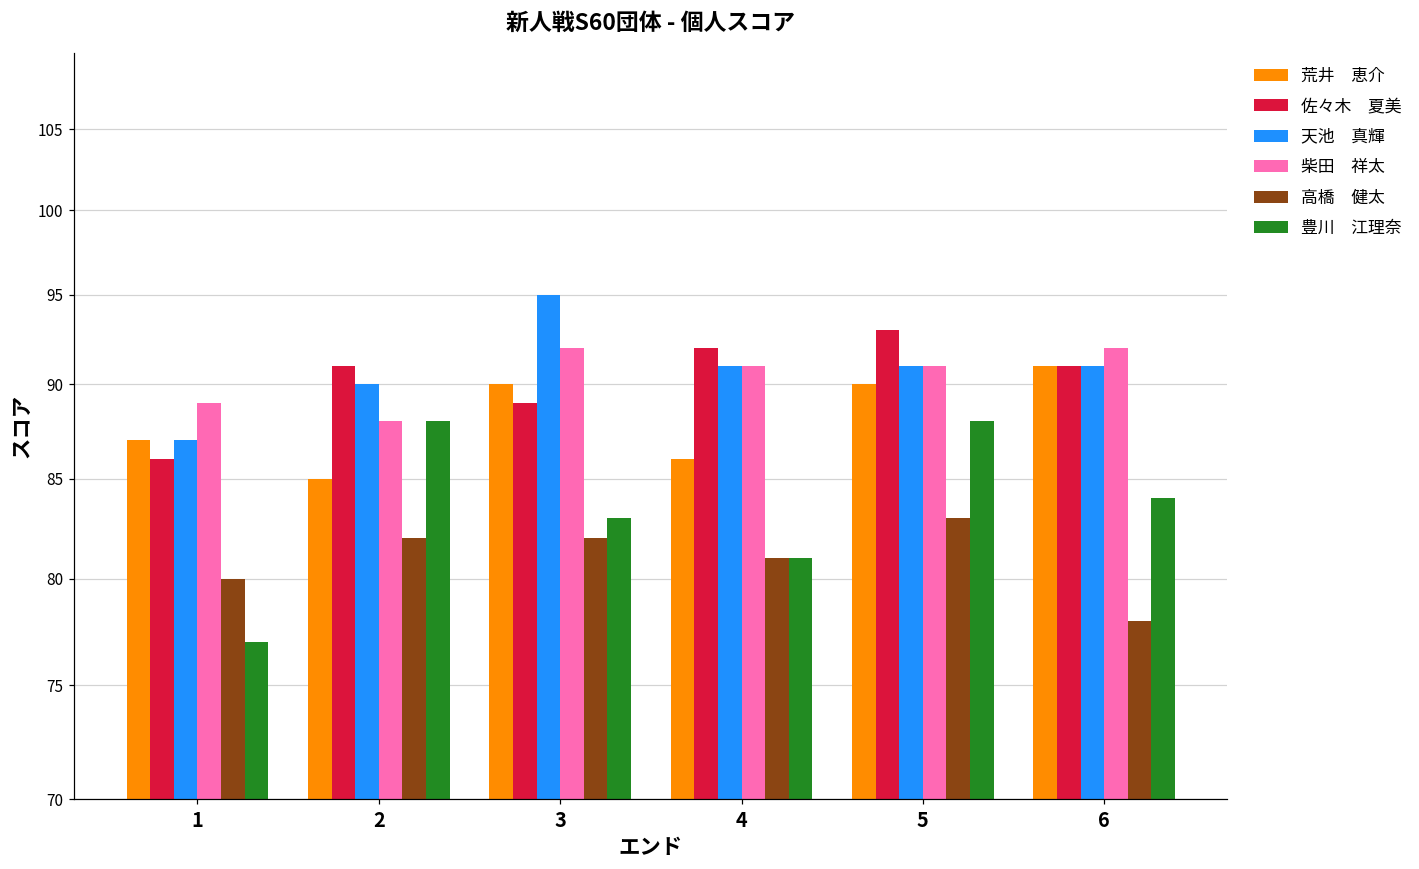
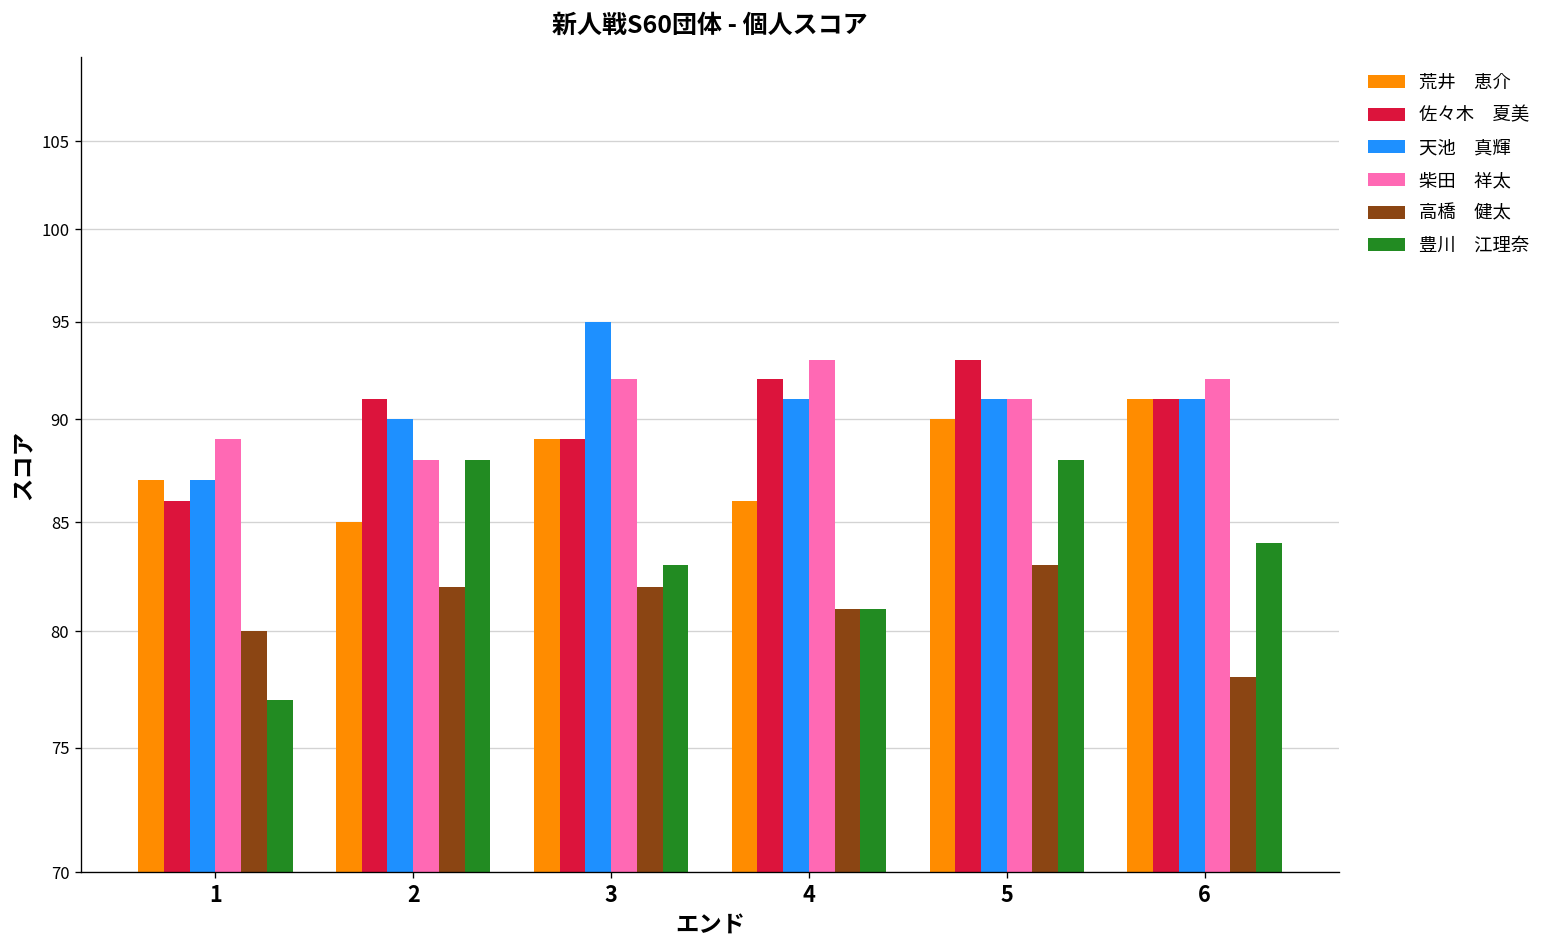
  {
    "荒井 恵介": {
      "1": 87,
      "2": 85,
-     "3": 90,
+     "3": 89,
      "4": 86,
      "5": 90,
      "6": 91
    },
    "佐々木 夏美": {
      "1": 86,
      "2": 91,
      "3": 89,
      "4": 92,
      "5": 93,
      "6": 91
    },
    "天池 真輝": {
      "1": 87,
      "2": 90,
      "3": 95,
      "4": 91,
      "5": 91,
      "6": 91
    },
    "柴田 祥太": {
      "1": 89,
      "2": 88,
      "3": 92,
-     "4": 91,
+     "4": 93,
      "5": 91,
      "6": 92
    },
    "高橋 健太": {
      "1": 80,
      "2": 82,
      "3": 82,
      "4": 81,
      "5": 83,
      "6": 78
    },
    "豊川 江理奈": {
      "1": 77,
      "2": 88,
      "3": 83,
      "4": 81,
      "5": 88,
      "6": 84
    }
  }
